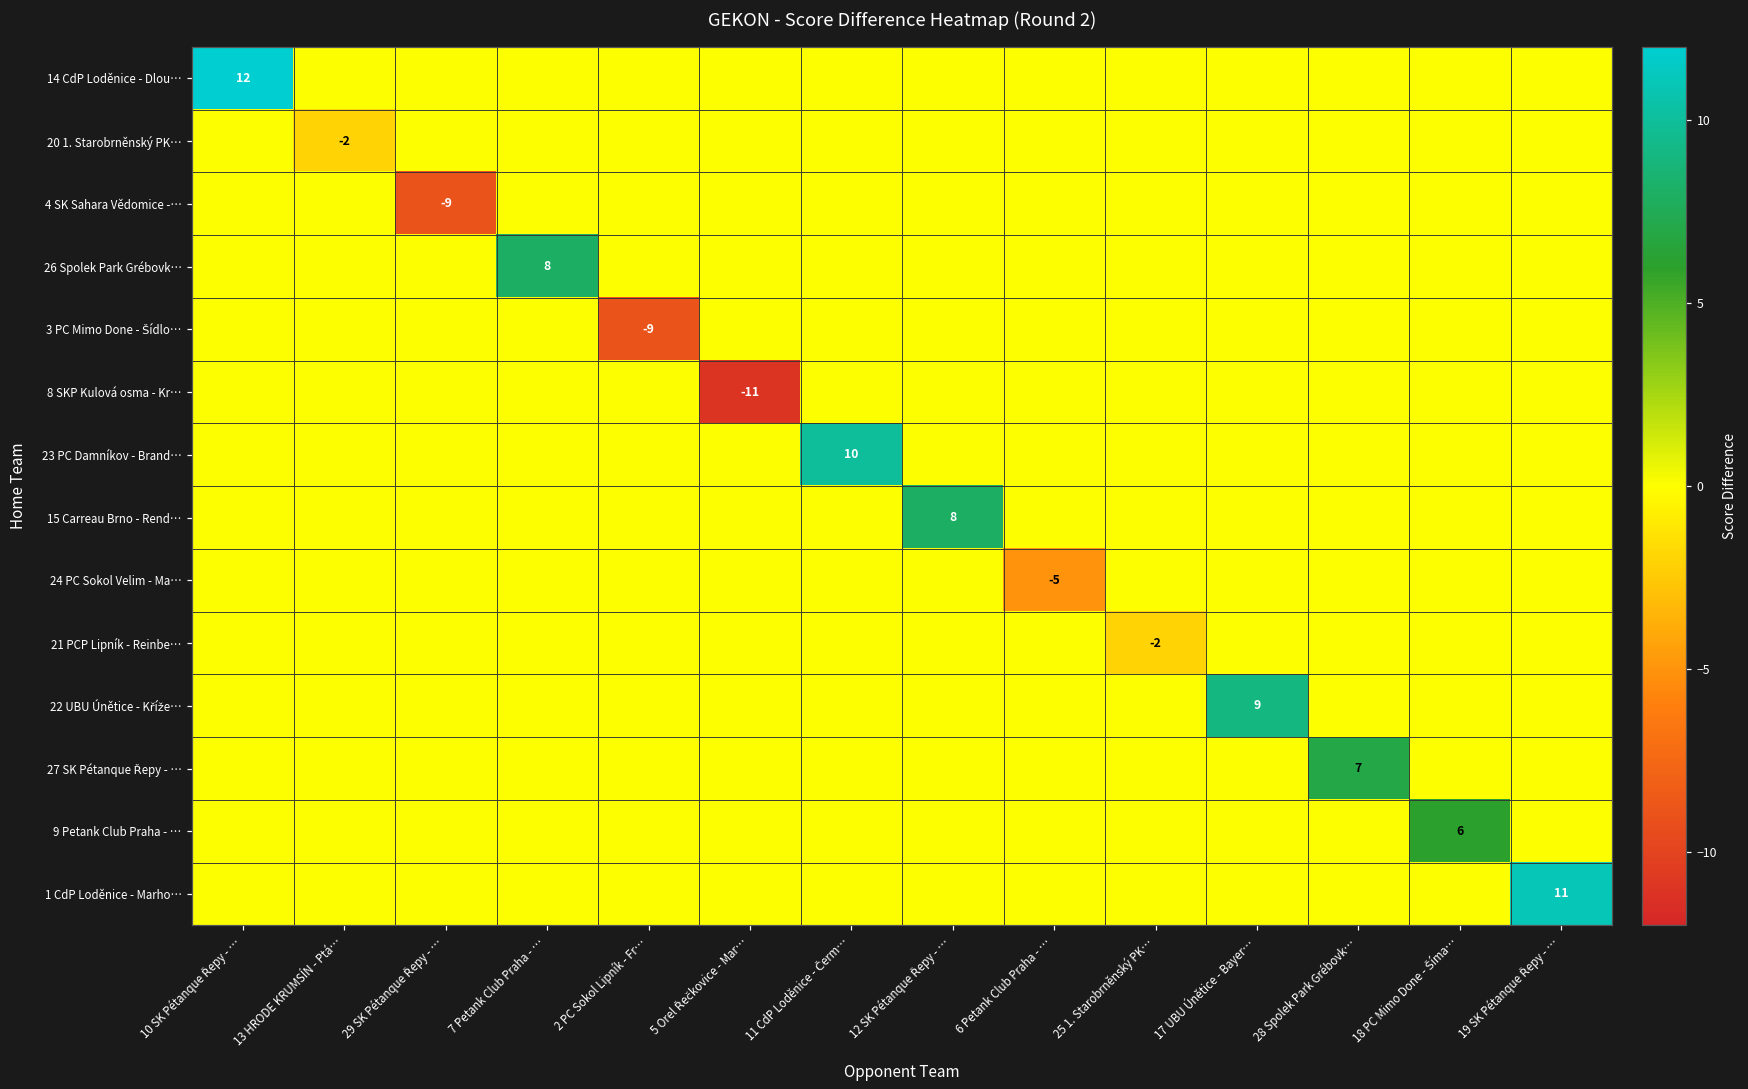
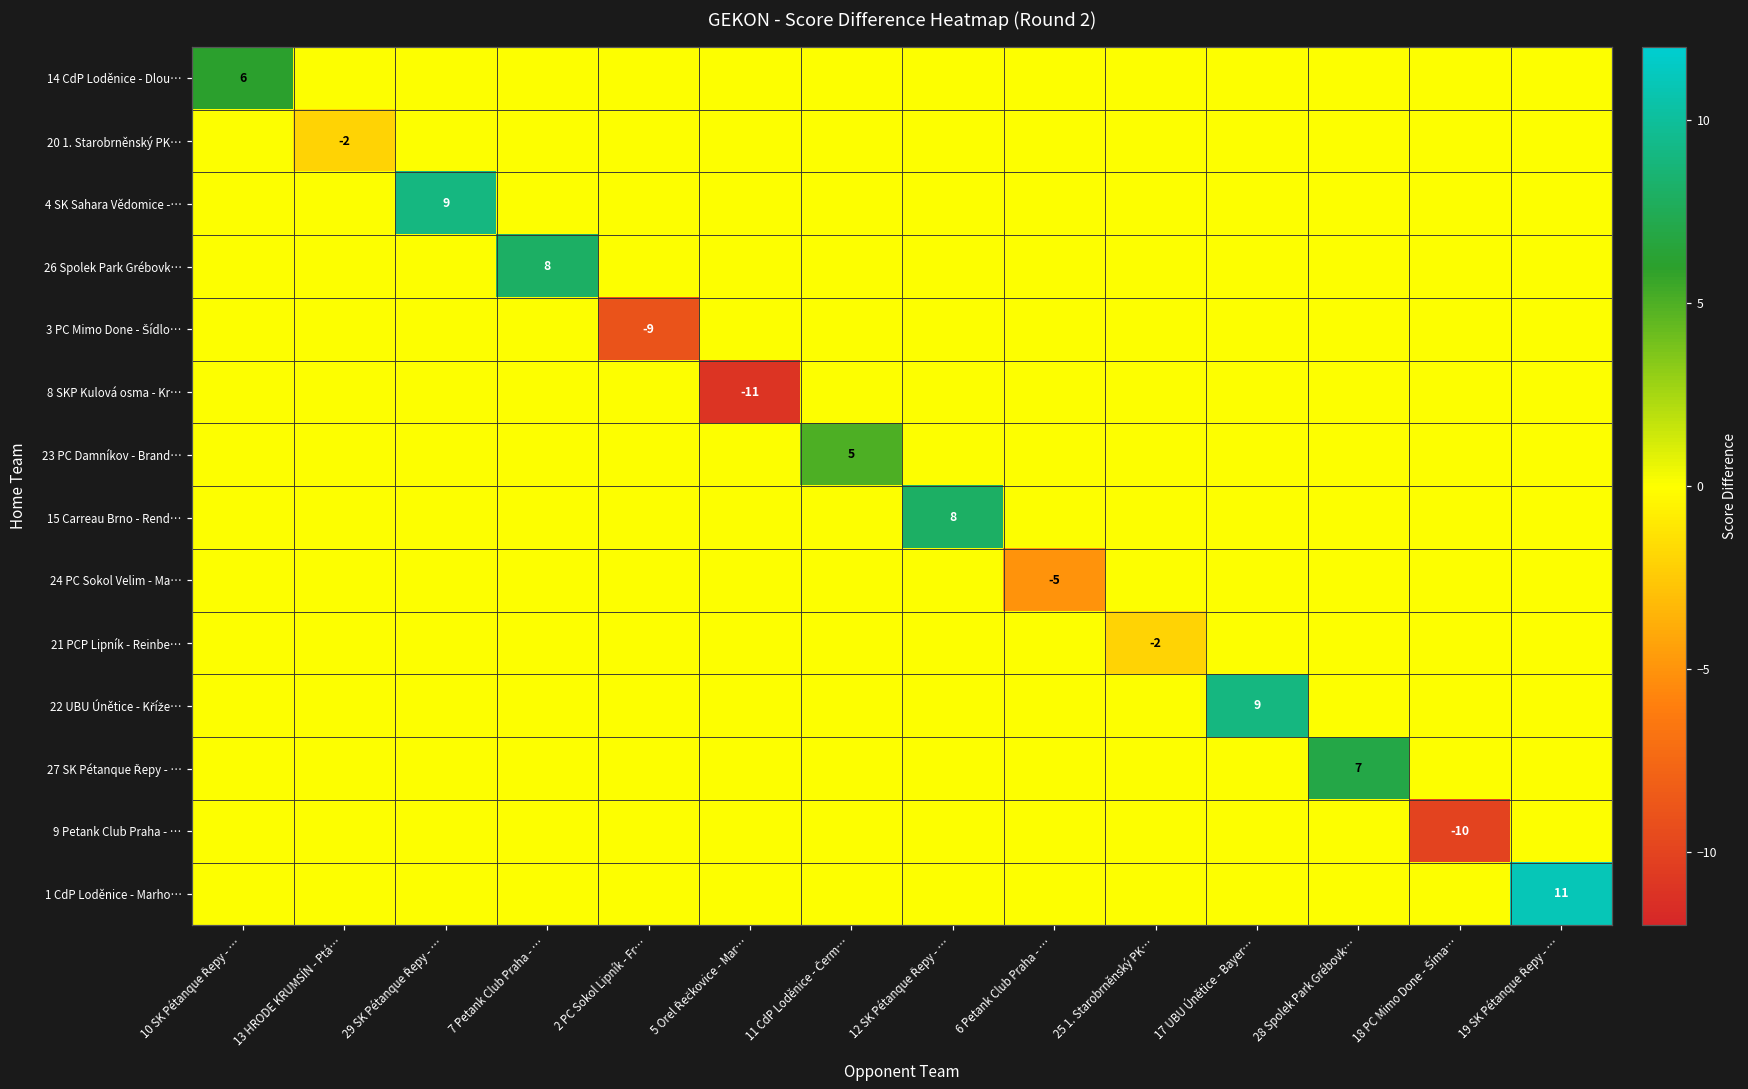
  {
    "14 CdP Loděnice - Dlou…": {
-     "10 SK Pétanque Řepy - …": 12
+     "10 SK Pétanque Řepy - …": 6
    },
    "20 1. Starobrněnský PK…": {
      "13 HRODE KRUMSÍN - Ptá…": -2
    },
    "4 SK Sahara Vědomice -…": {
-     "29 SK Pétanque Řepy - …": -9
+     "29 SK Pétanque Řepy - …": 9
    },
    "26 Spolek Park Grébovk…": {
      "7 Petank Club Praha - …": 8
    },
    "3 PC Mimo Done - Šídlo…": {
      "2 PC Sokol Lipník - Fr…": -9
    },
    "8 SKP Kulová osma - Kr…": {
      "5 Orel Řečkovice - Mar…": -11
    },
    "23 PC Damníkov - Brand…": {
-     "11 CdP Loděnice - Čerm…": 10
+     "11 CdP Loděnice - Čerm…": 5
    },
    "15 Carreau Brno - Rend…": {
      "12 SK Pétanque Řepy - …": 8
    },
    "24 PC Sokol Velim - Ma…": {
      "6 Petank Club Praha - …": -5
    },
    "21 PCP Lipník - Reinbe…": {
      "25 1. Starobrněnský PK…": -2
    },
    "22 UBU Únětice - Kříže…": {
      "17 UBU Únětice - Bayer…": 9
    },
    "27 SK Pétanque Řepy - …": {
      "28 Spolek Park Grébovk…": 7
    },
    "9 Petank Club Praha - …": {
-     "18 PC Mimo Done - Šíma…": 6
+     "18 PC Mimo Done - Šíma…": -10
    },
    "1 CdP Loděnice - Marho…": {
      "19 SK Pétanque Řepy - …": 11
    }
  }
